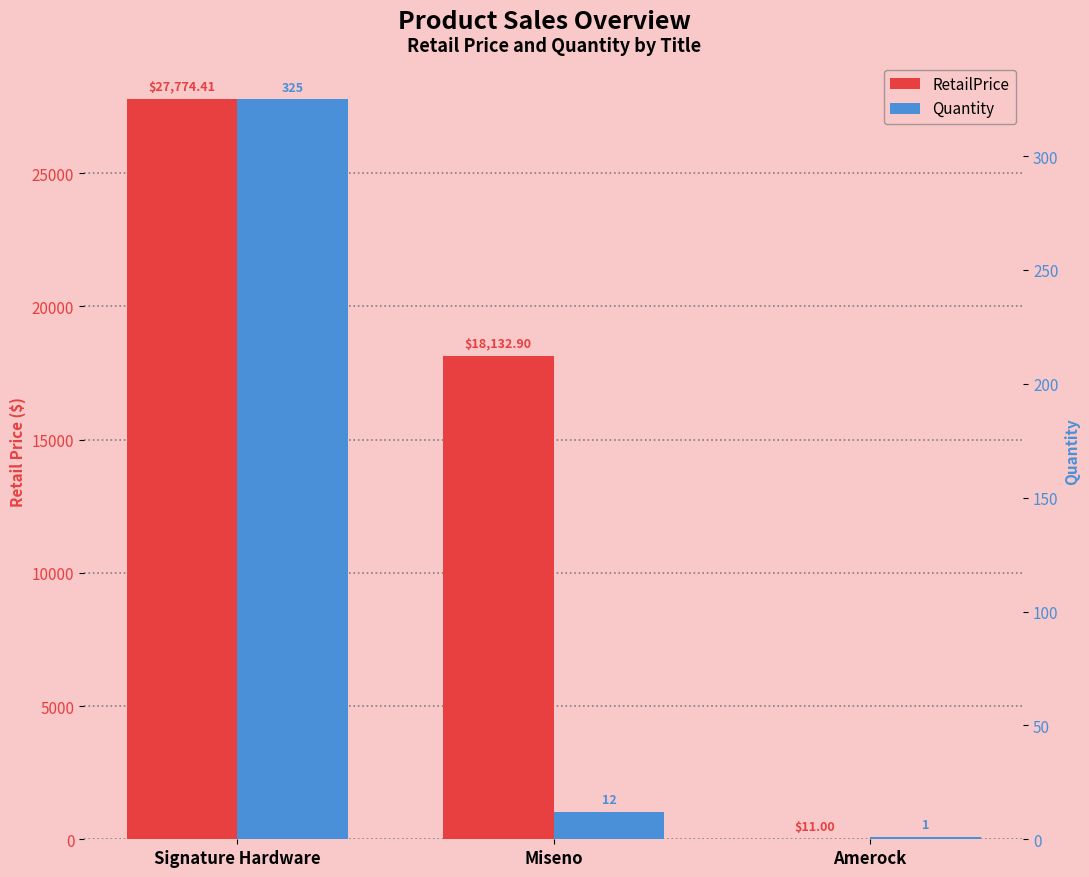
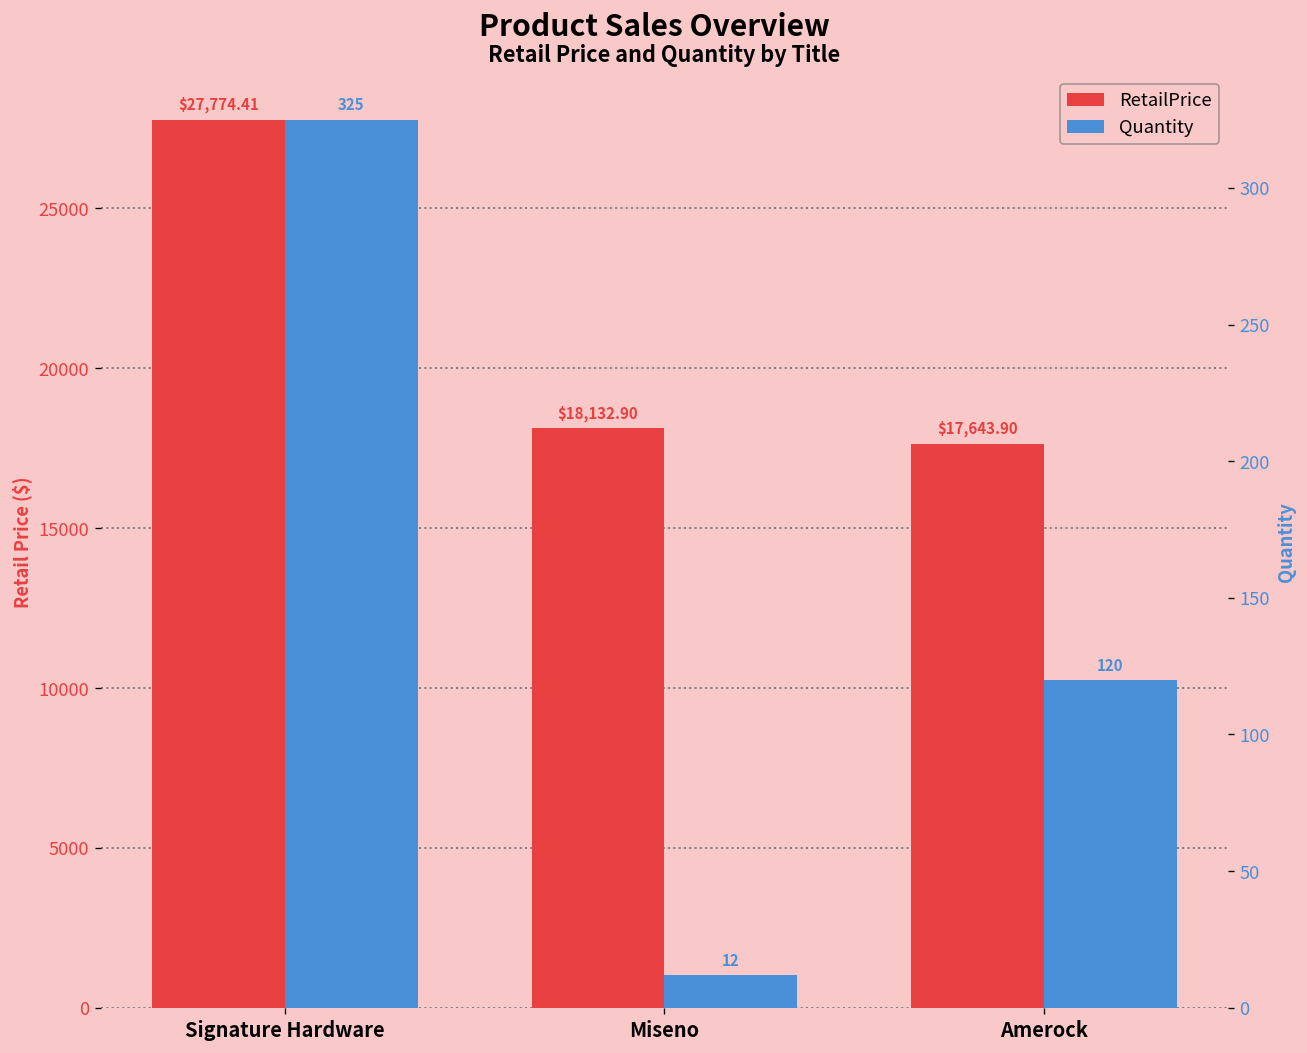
  {
    "RetailPrice": {
      "Signature Hardware": "$27,774.41",
      "Miseno": "$18,132.90",
-     "Amerock": "$11.00"
+     "Amerock": "$17,643.90"
    },
    "Quantity": {
      "Signature Hardware": "325",
      "Miseno": "12",
-     "Amerock": "1"
+     "Amerock": "120"
    }
  }
